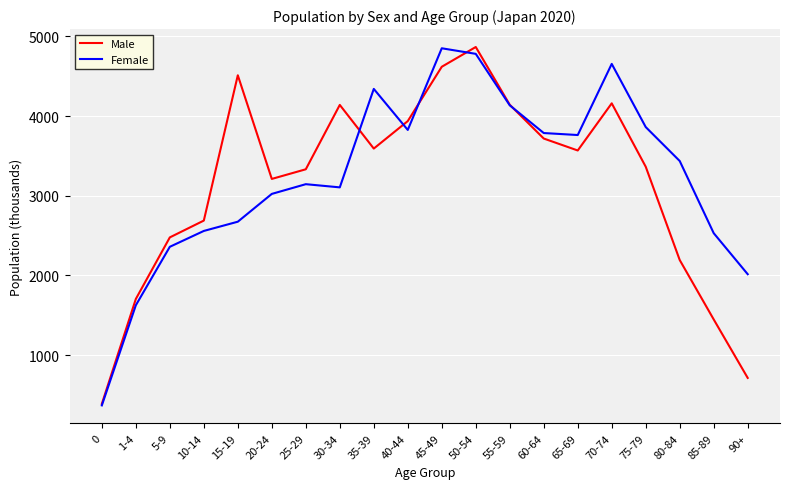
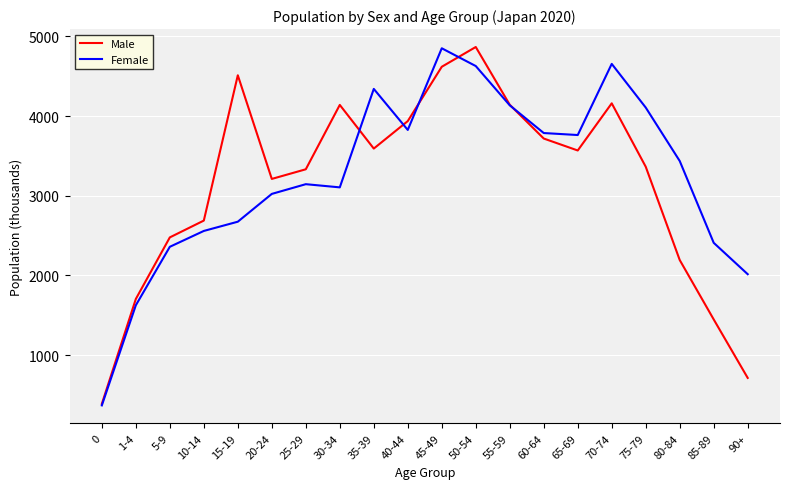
  {
    "Male": {
      "1-4": 1700,
      "5-9": 2500,
      "10-14": 2700,
      "15-19": 4500,
      "20-24": 3200,
      "25-29": 3300,
      "30-34": 4100,
      "35-39": 3600,
      "40-44": 3900,
      "45-49": 4600,
      "50-54": 4900,
      "60-64": 3700,
      "65-69": 3600,
      "70-74": 4200,
      "75-79": 3400,
      "80-84": 2200,
      "85-89": 1400,
      "90+": 700
    },
    "Female": {
      "1-4": 1600,
      "5-9": 2400,
      "10-14": 2600,
      "15-19": 2700,
      "20-24": 3000,
      "25-29": 3100,
      "30-34": 3100,
      "35-39": 4300,
      "40-44": 3800,
      "45-49": 4900,
-     "50-54": 4800,
+     "50-54": 4600,
      "60-64": 3800,
      "65-69": 3800,
      "70-74": 4700,
-     "75-79": 3900,
+     "75-79": 4100,
      "80-84": 3400,
-     "85-89": 2500,
+     "85-89": 2400,
      "90+": 2000
    }
  }
